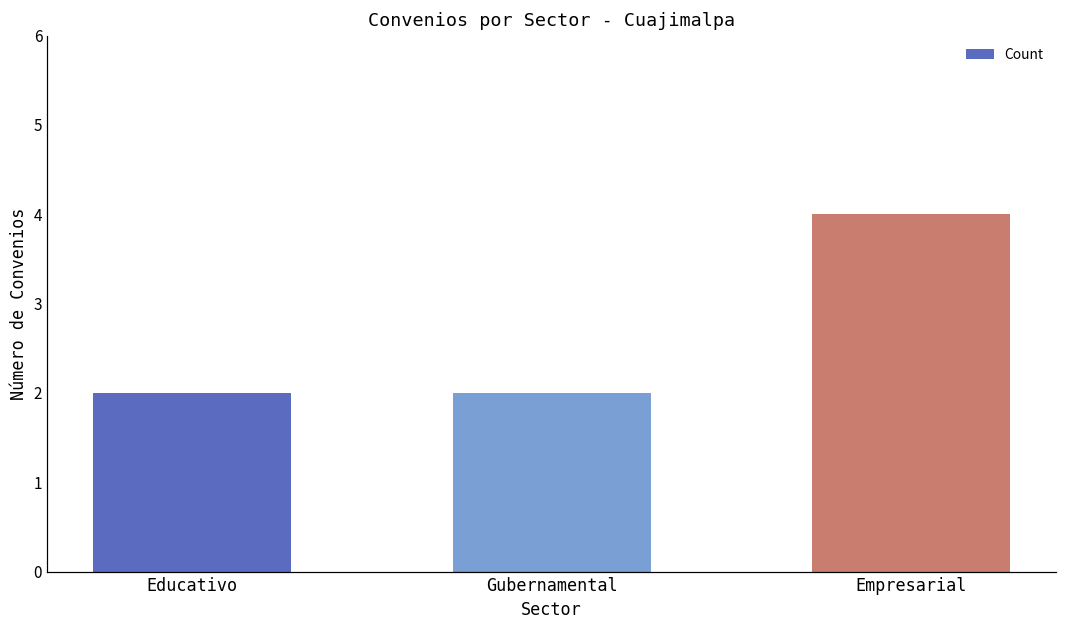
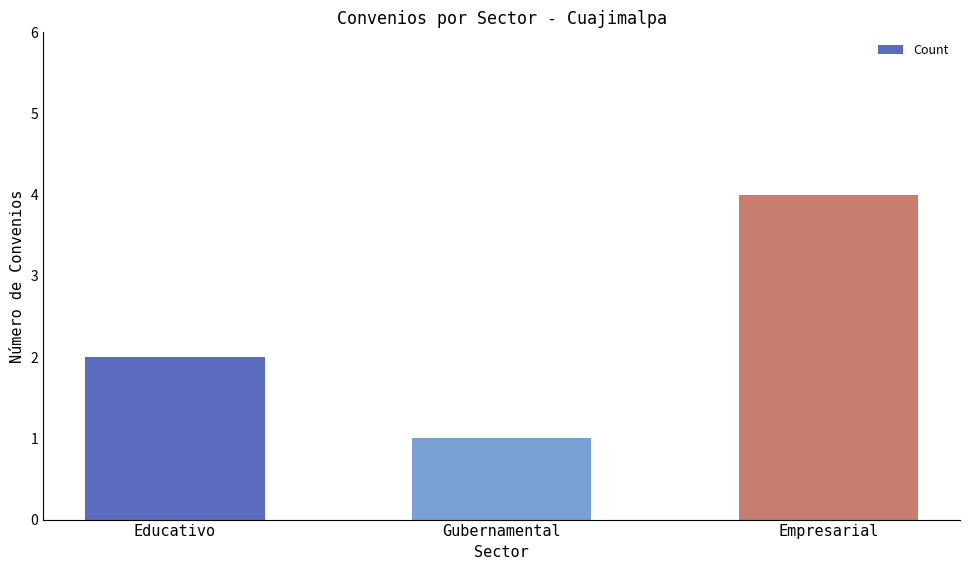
  {
    "Educativo": 2,
-   "Gubernamental": 2,
+   "Gubernamental": 1,
    "Empresarial": 4
  }
